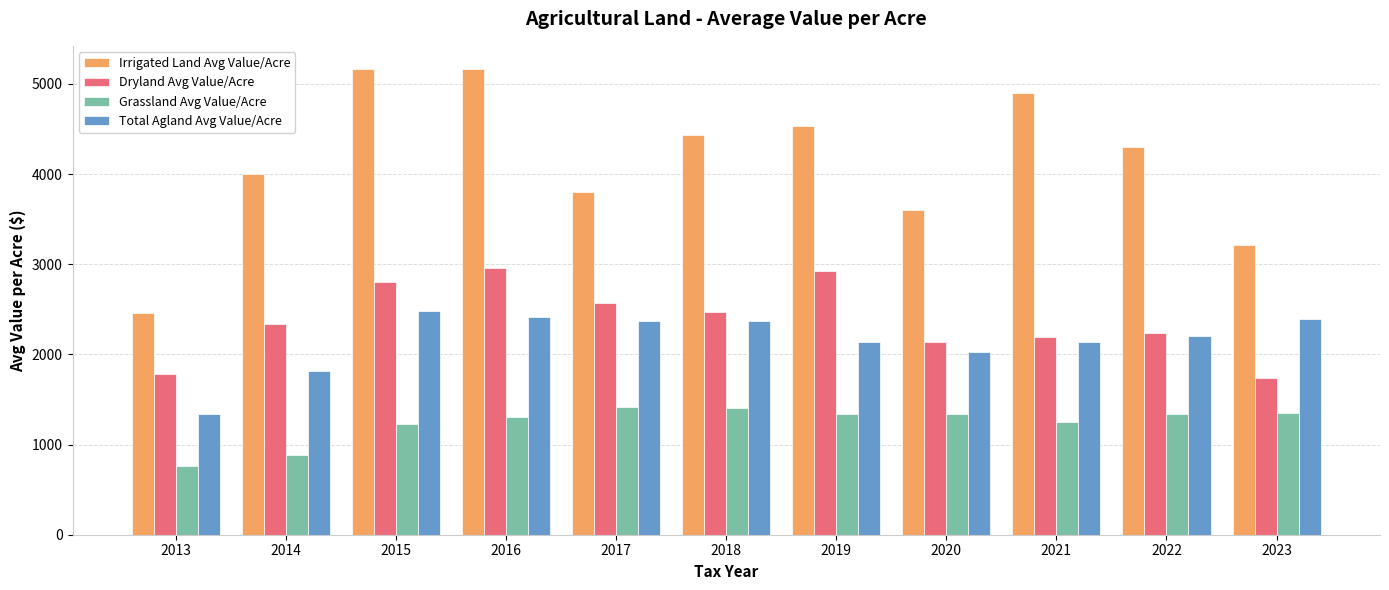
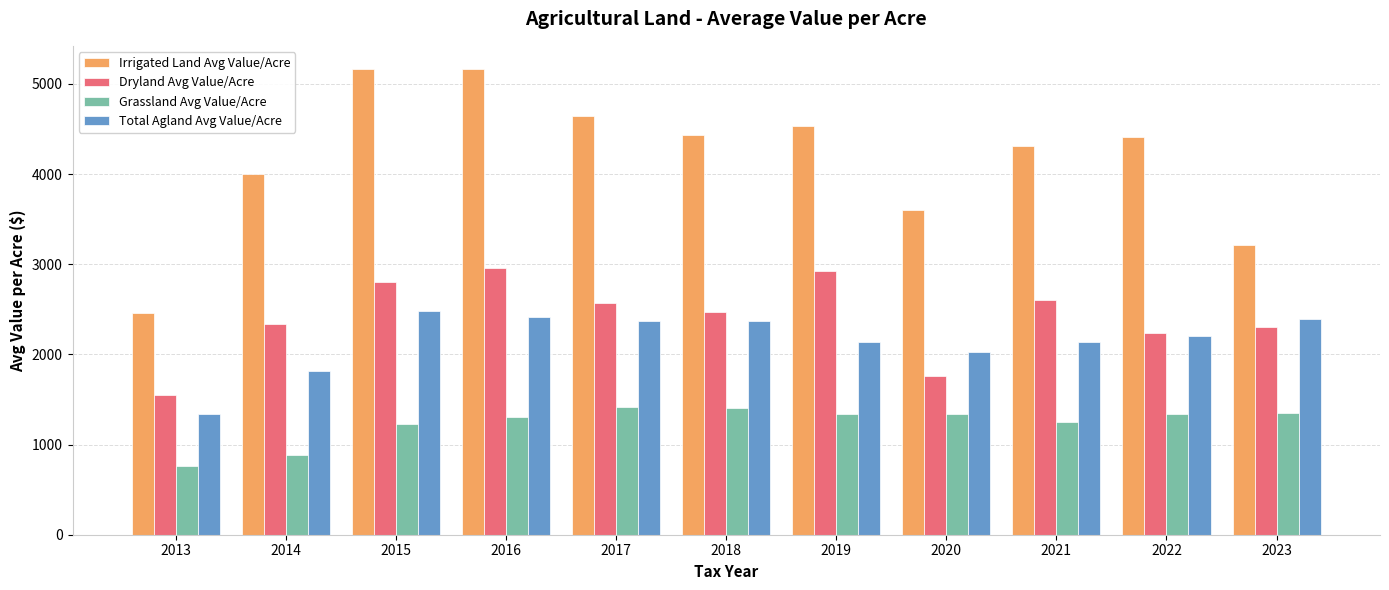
  {
    "Irrigated Land Avg Value/Acre": {
      "2013": 2500,
      "2014": 4000,
      "2015": 5200,
      "2016": 5200,
-     "2017": 3800,
+     "2017": 4600,
      "2018": 4400,
      "2019": 4500,
      "2020": 3600,
-     "2021": 4900,
-     "2022": 4300,
+     "2021": 4300,
+     "2022": 4400,
      "2023": 3200
    },
    "Dryland Avg Value/Acre": {
-     "2013": 1800,
+     "2013": 1500,
      "2014": 2300,
      "2015": 2800,
      "2016": 3000,
      "2017": 2600,
      "2018": 2500,
      "2019": 2900,
-     "2020": 2100,
-     "2021": 2200,
+     "2020": 1800,
+     "2021": 2600,
      "2022": 2200,
-     "2023": 1700
+     "2023": 2300
    }
  }
